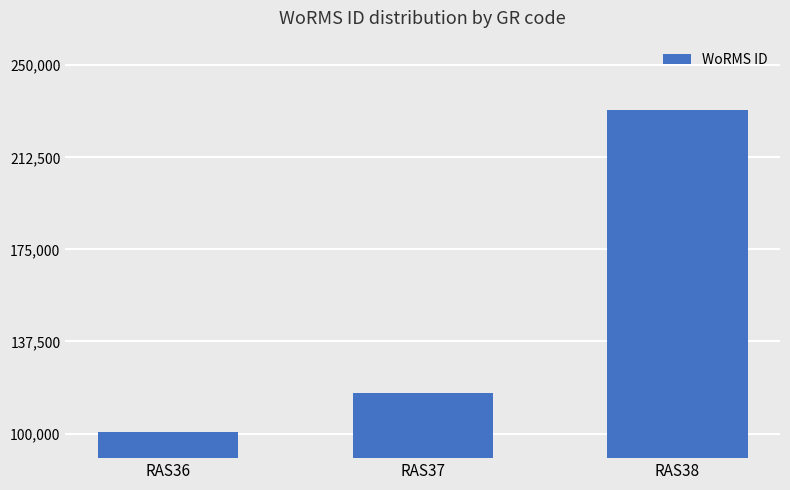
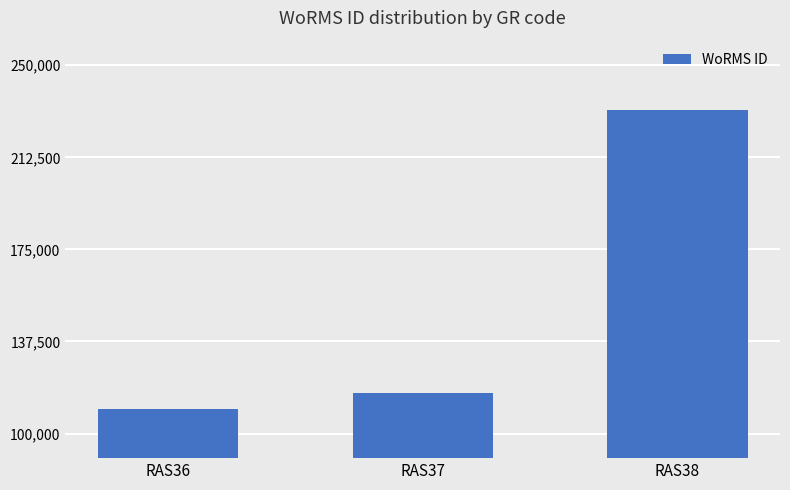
  {
-   "RAS36": "101,000",
+   "RAS36": "110,000",
    "RAS37": "117,000",
    "RAS38": "232,000"
  }
